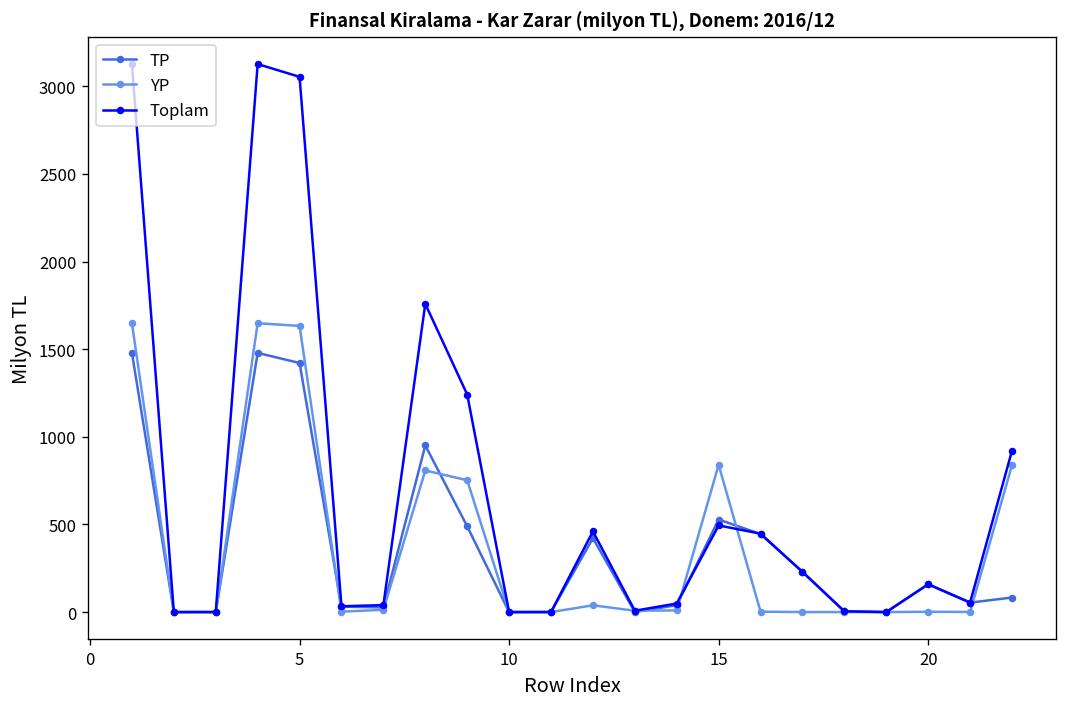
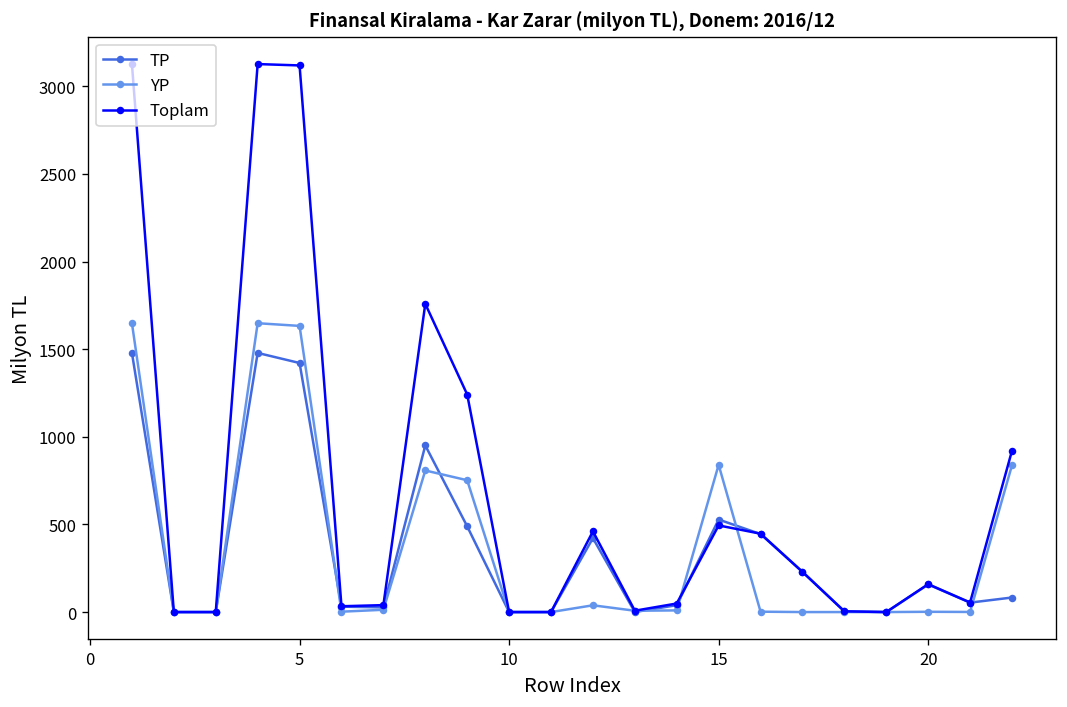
  {
    "Toplam": {
-     "5": 3050,
+     "5": 3120,
      "15": 490
    }
  }
